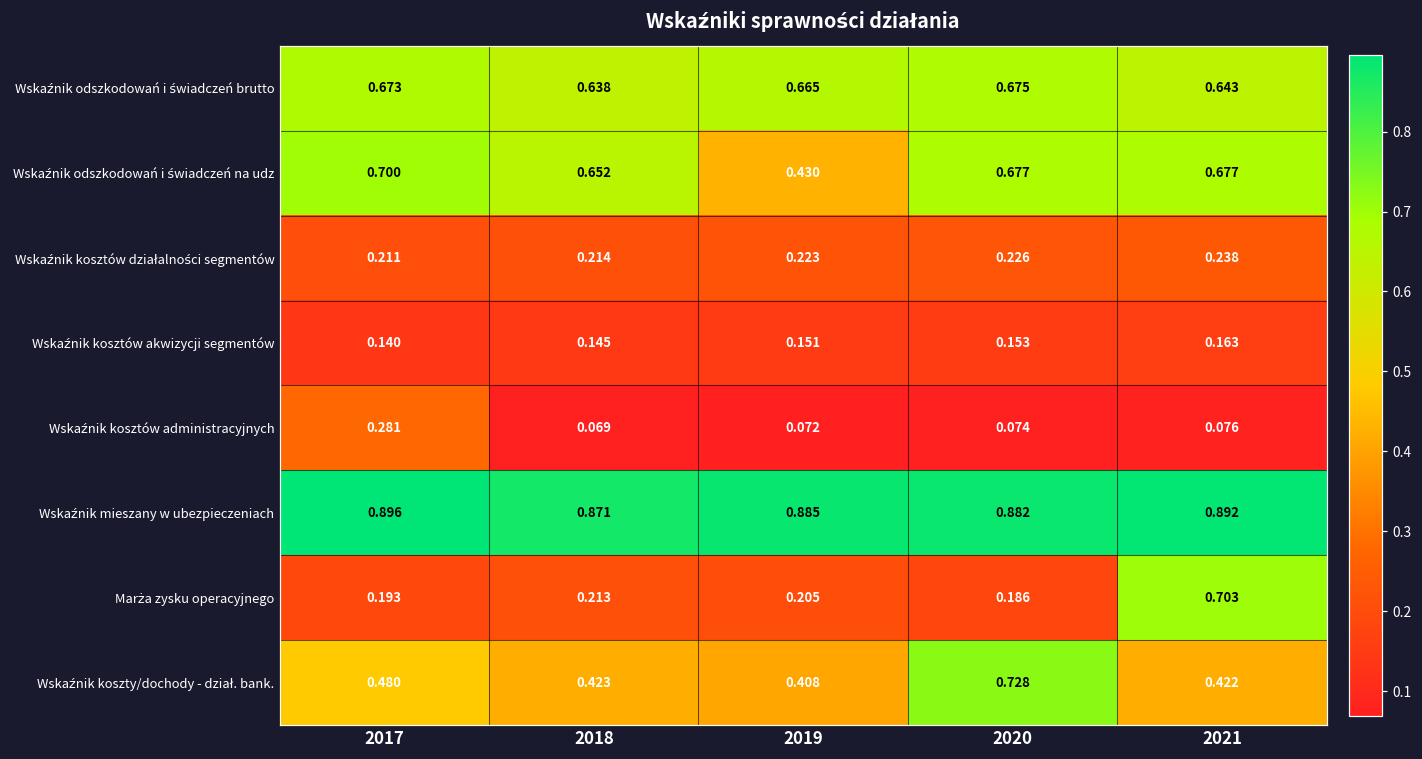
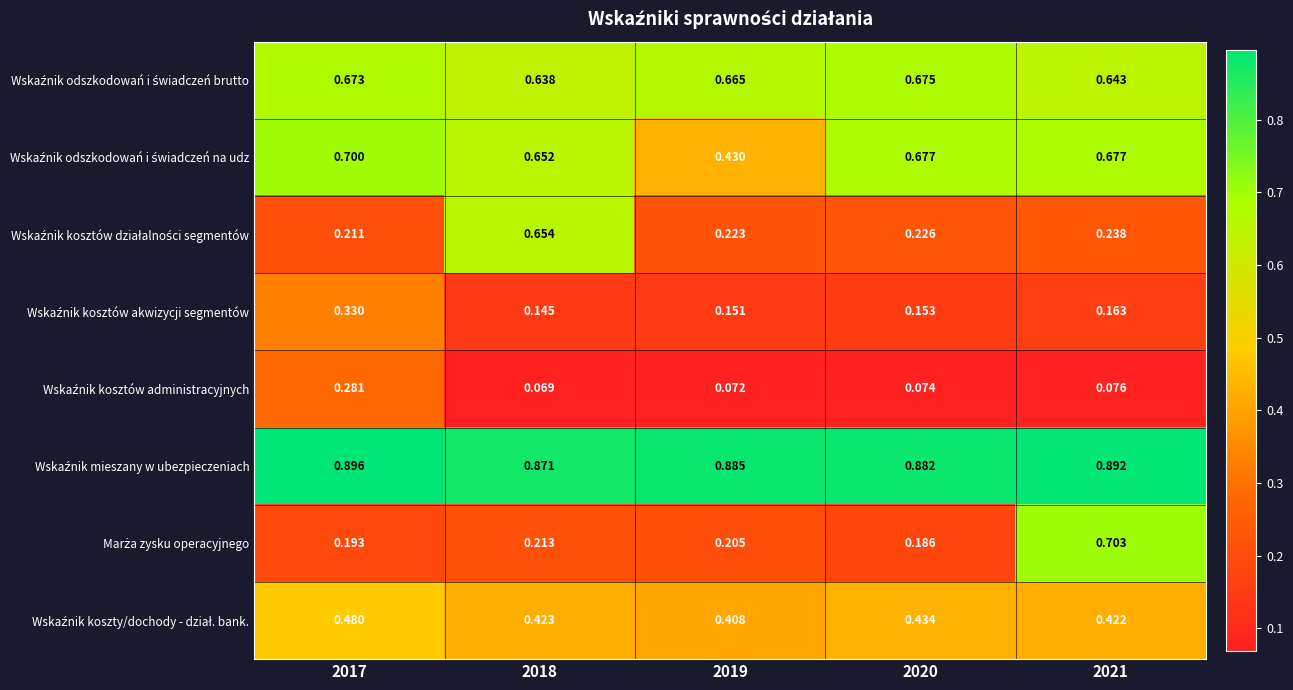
  {
    "Wskaźnik odszkodowań i świadczeń brutto": {
      "2017": 0.673,
      "2018": 0.638,
      "2019": 0.665,
      "2020": 0.675,
      "2021": 0.643
    },
    "Wskaźnik odszkodowań i świadczeń na udz": {
      "2017": 0.700,
      "2018": 0.652,
      "2019": 0.430,
      "2020": 0.677,
      "2021": 0.677
    },
    "Wskaźnik kosztów działalności segmentów": {
      "2017": 0.211,
-     "2018": 0.214,
+     "2018": 0.654,
      "2019": 0.223,
      "2020": 0.226,
      "2021": 0.238
    },
    "Wskaźnik kosztów akwizycji segmentów": {
-     "2017": 0.140,
+     "2017": 0.330,
      "2018": 0.145,
      "2019": 0.151,
      "2020": 0.153,
      "2021": 0.163
    },
    "Wskaźnik kosztów administracyjnych": {
      "2017": 0.281,
      "2018": 0.069,
      "2019": 0.072,
      "2020": 0.074,
      "2021": 0.076
    },
    "Wskaźnik mieszany w ubezpieczeniach": {
      "2017": 0.896,
      "2018": 0.871,
      "2019": 0.885,
      "2020": 0.882,
      "2021": 0.892
    },
    "Marża zysku operacyjnego": {
      "2017": 0.193,
      "2018": 0.213,
      "2019": 0.205,
      "2020": 0.186,
      "2021": 0.703
    },
    "Wskaźnik koszty/dochody - dział. bank.": {
      "2017": 0.480,
      "2018": 0.423,
      "2019": 0.408,
-     "2020": 0.728,
+     "2020": 0.434,
      "2021": 0.422
    }
  }
